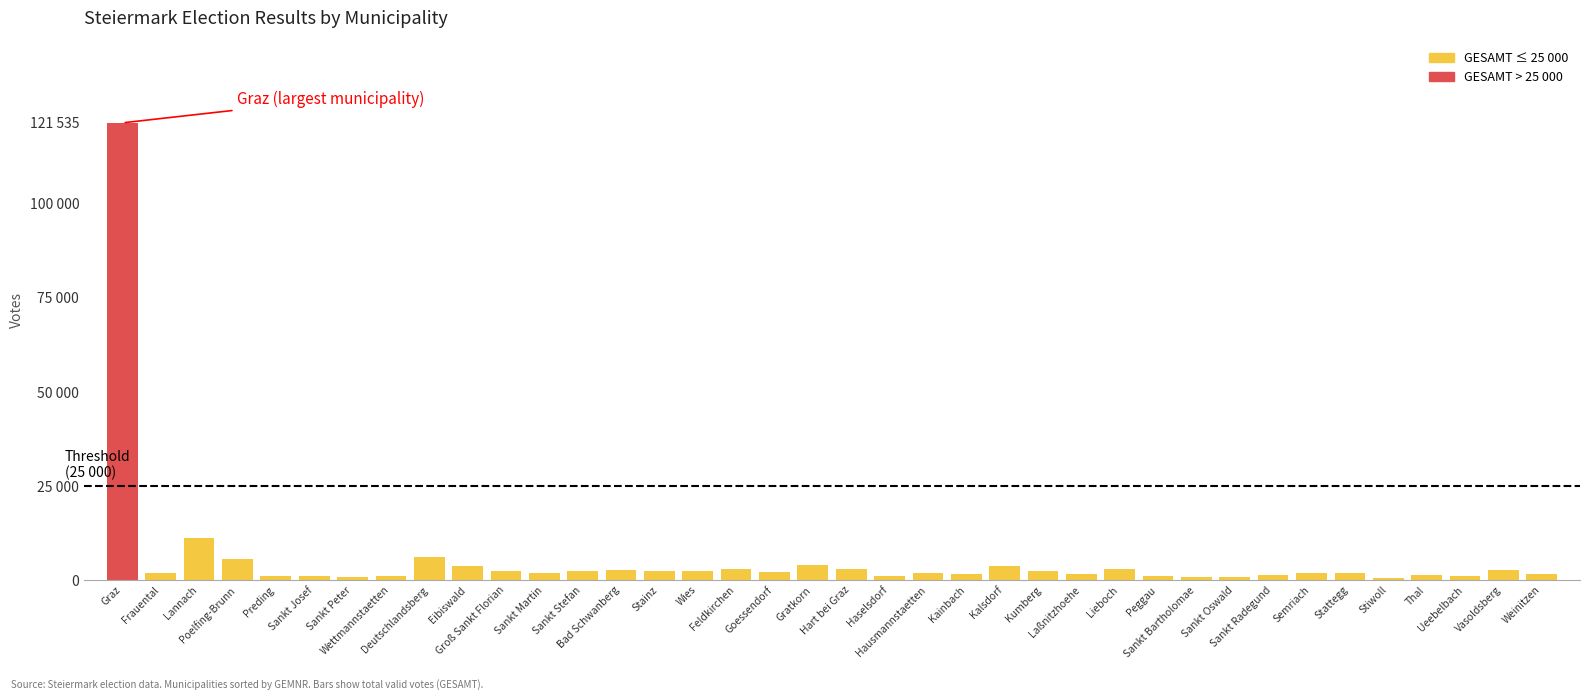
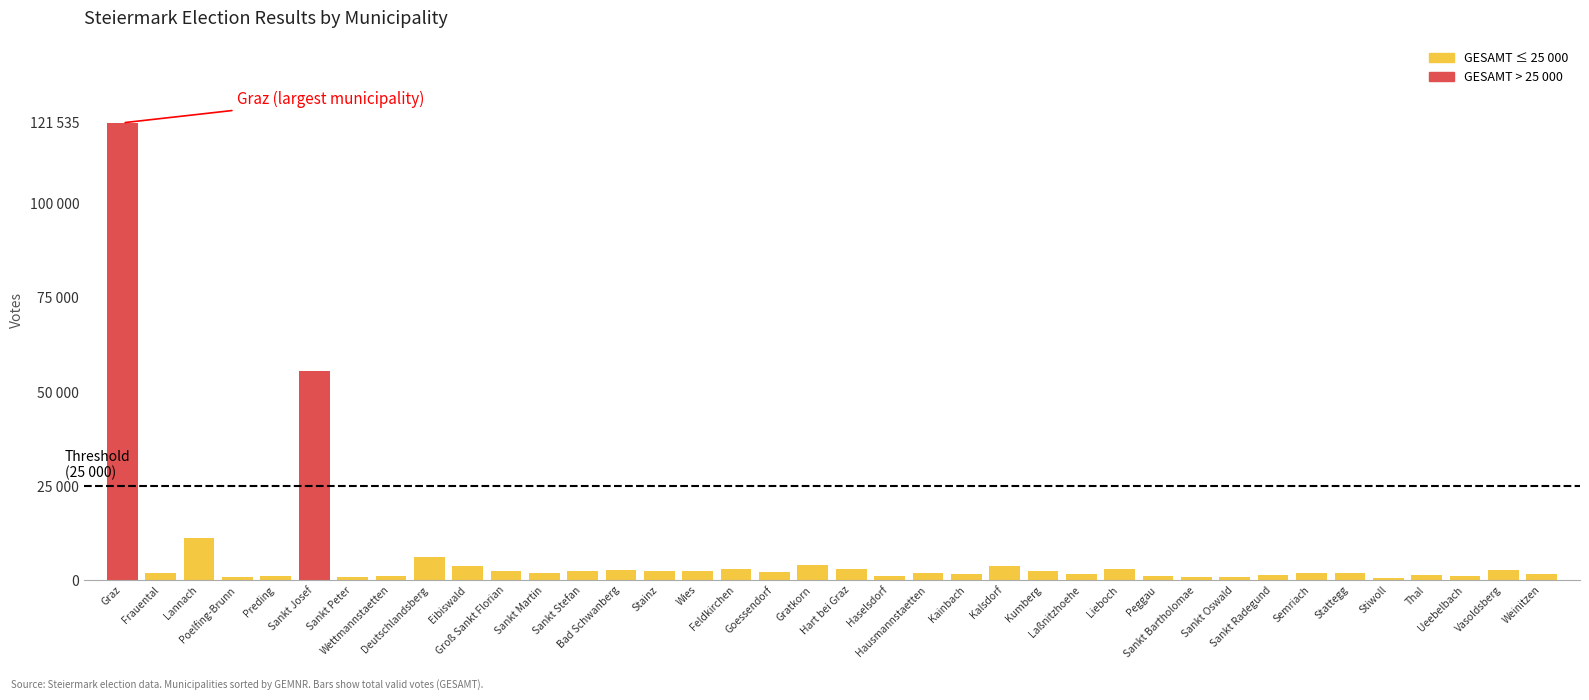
  {
    "Graz": 122000,
    "Frauental": 2000,
    "Lannach": 11000,
-   "Poelfing-Brunn": 6000,
+   "Poelfing-Brunn": 1000,
    "Preding": 1000,
-   "Sankt Josef": 1000,
+   "Sankt Josef": 56000,
    "Sankt Peter": 1000,
    "Wettmannstaetten": 1000,
    "Deutschlandsberg": 6000,
    "Eibiswald": 4000,
    "Groß Sankt Florian": 2000,
    "Sankt Martin": 2000,
    "Sankt Stefan": 2000,
    "Bad Schwanberg": 3000,
    "Stainz": 2000,
    "Wies": 2000,
    "Feldkirchen": 3000,
    "Goessendorf": 2000,
    "Gratkorn": 4000,
    "Hart bei Graz": 3000,
    "Haselsdorf": 1000,
    "Hausmannstaetten": 2000,
    "Kainbach": 2000,
    "Kalsdorf": 4000,
    "Kumberg": 2000,
    "Laßnitzhoehe": 2000,
    "Lieboch": 3000,
    "Peggau": 1000,
    "Sankt Bartholomae": 1000,
    "Sankt Oswald": 1000,
    "Sankt Radegund": 1000,
    "Semriach": 2000,
    "Stattegg": 2000,
    "Thal": 1000,
    "Ueebelbach": 1000,
    "Vasoldsberg": 3000,
    "Weinitzen": 2000
  }
